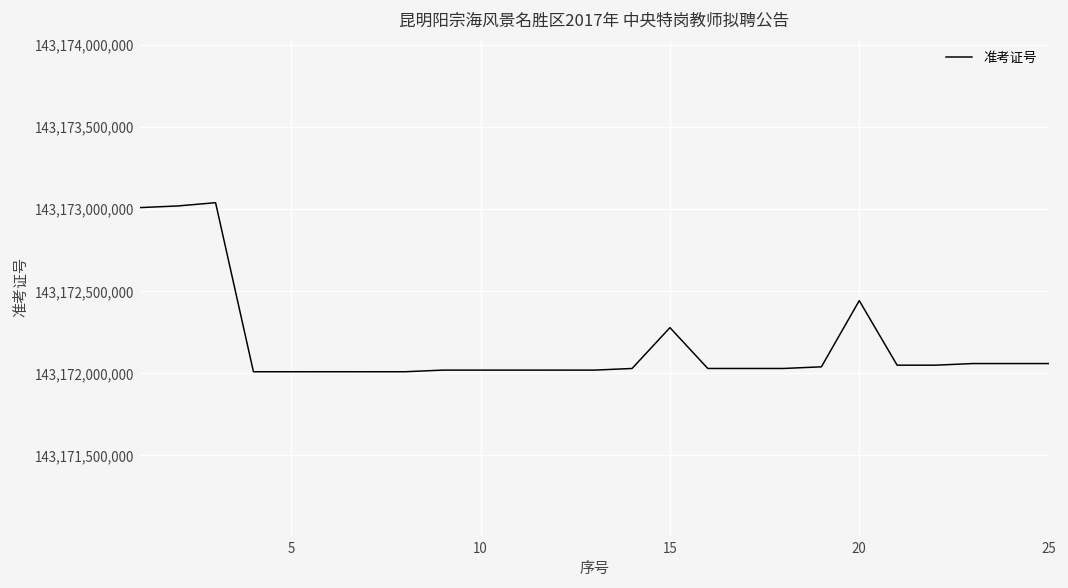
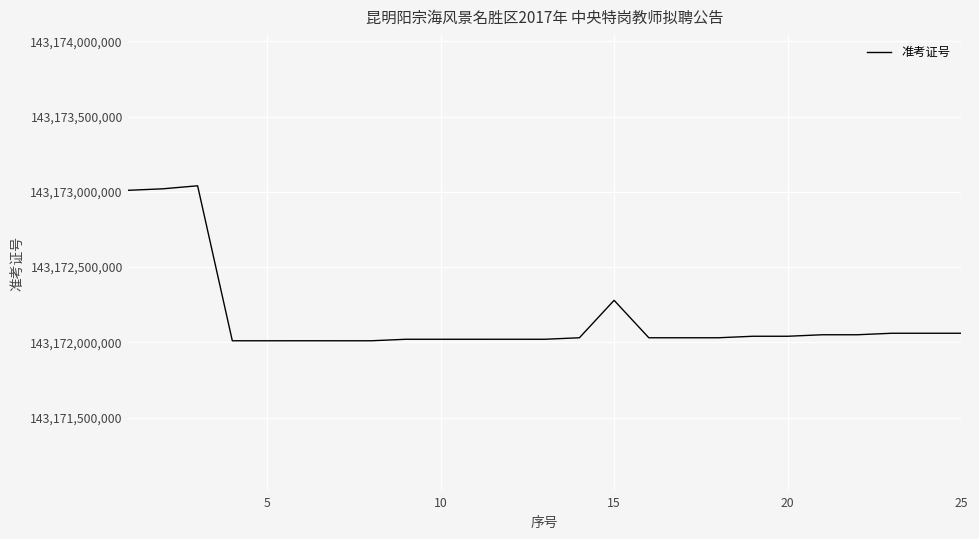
  {
    "5": "143,172,010,000",
    "10": "143,172,020,000",
    "15": "143,172,280,000",
-   "20": "143,172,440,000",
+   "20": "143,172,040,000",
    "25": "143,172,060,000"
  }
